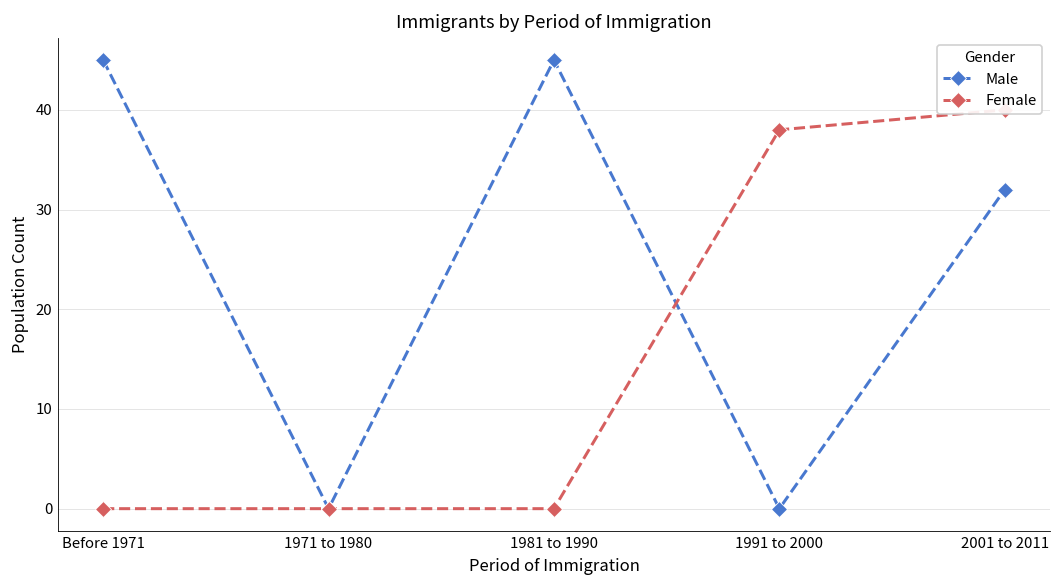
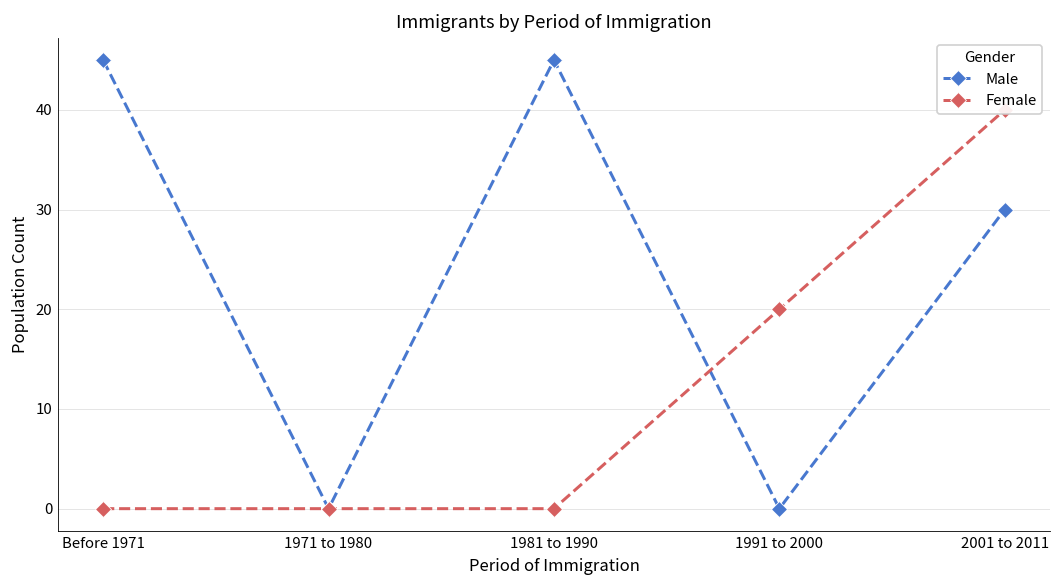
  {
    "Male": {
      "Before 1971": 45,
      "1981 to 1990": 45,
      "1991 to 2000": 0,
-     "2001 to 2011": 32
+     "2001 to 2011": 30
    },
    "Female": {
      "Before 1971": 0,
      "1981 to 1990": 0,
-     "1991 to 2000": 38
+     "1991 to 2000": 20
    }
  }
